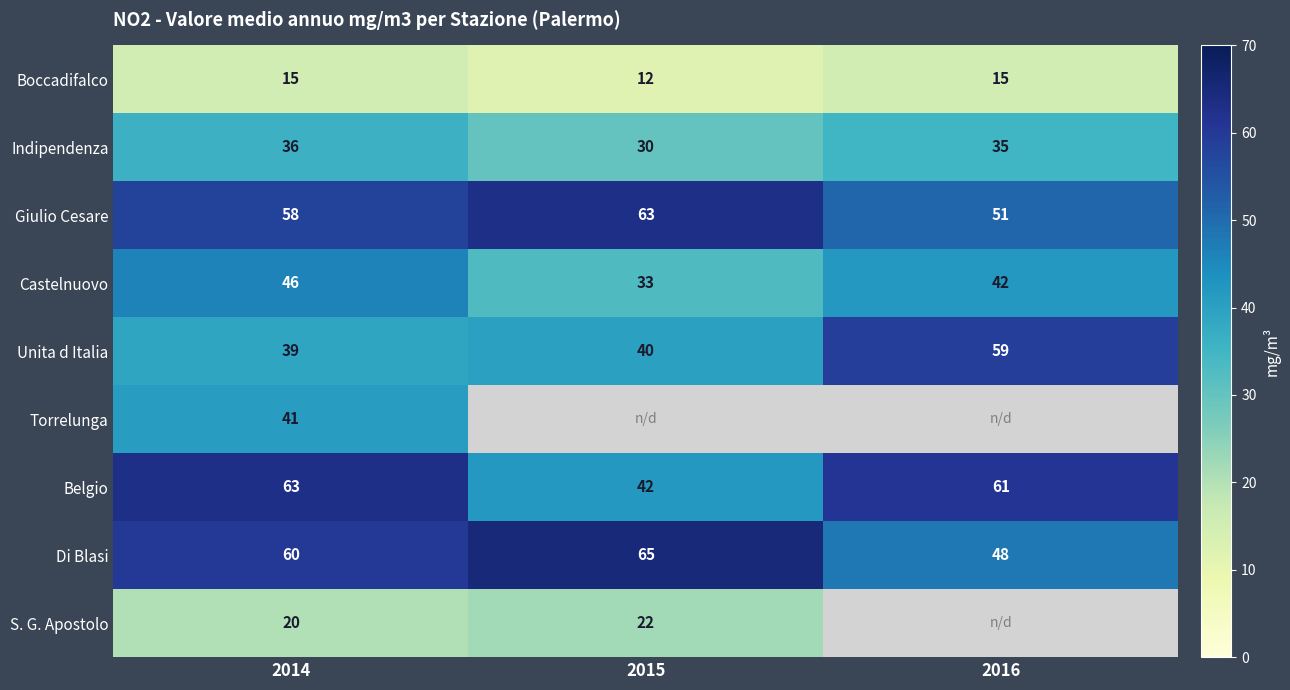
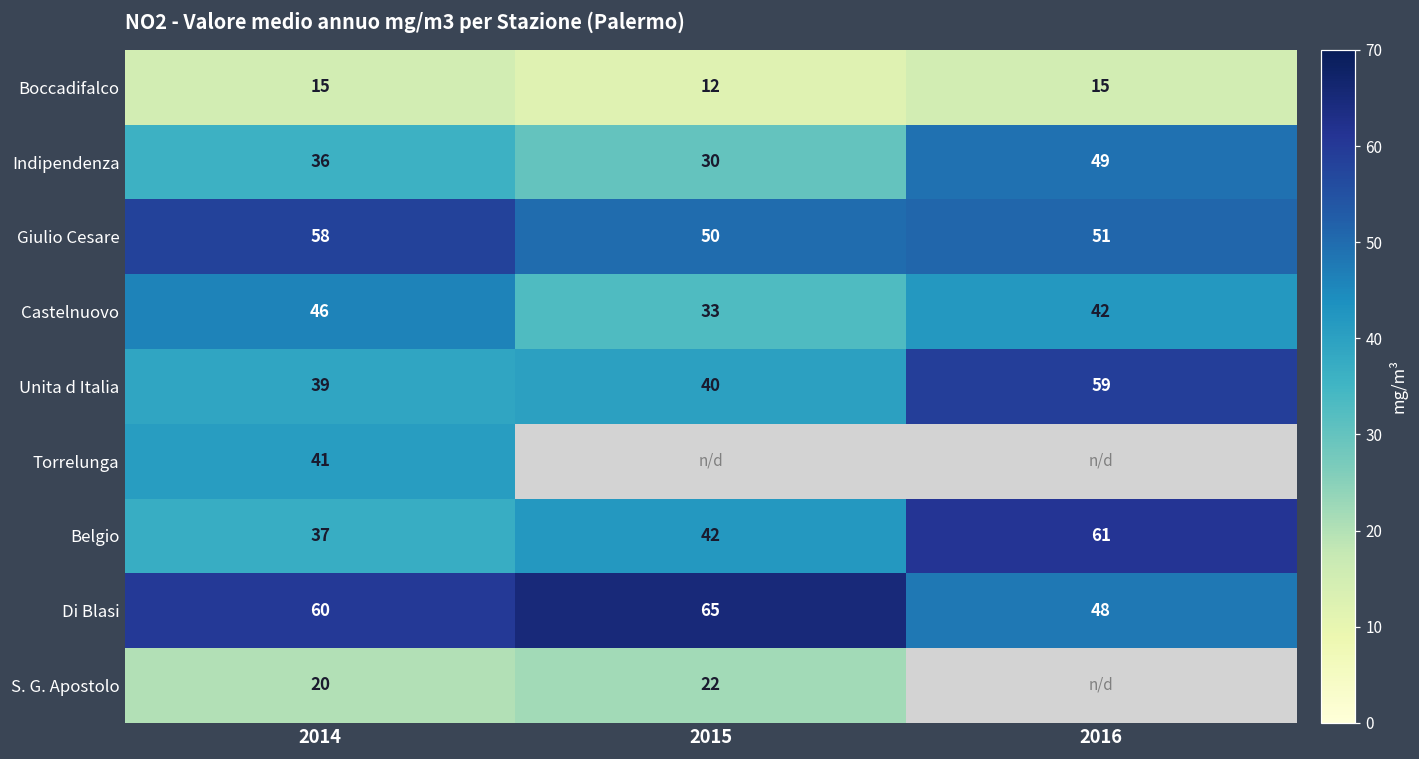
  {
    "Boccadifalco": {
      "2014": 15,
      "2015": 12,
      "2016": 15
    },
    "Indipendenza": {
      "2014": 36,
      "2015": 30,
-     "2016": 35
+     "2016": 49
    },
    "Giulio Cesare": {
      "2014": 58,
-     "2015": 63,
+     "2015": 50,
      "2016": 51
    },
    "Castelnuovo": {
      "2014": 46,
      "2015": 33,
      "2016": 42
    },
    "Unita d Italia": {
      "2014": 39,
      "2015": 40,
      "2016": 59
    },
    "Torrelunga": {
      "2014": 41
    },
    "Belgio": {
-     "2014": 63,
+     "2014": 37,
      "2015": 42,
      "2016": 61
    },
    "Di Blasi": {
      "2014": 60,
      "2015": 65,
      "2016": 48
    },
    "S. G. Apostolo": {
      "2014": 20,
      "2015": 22
    }
  }
